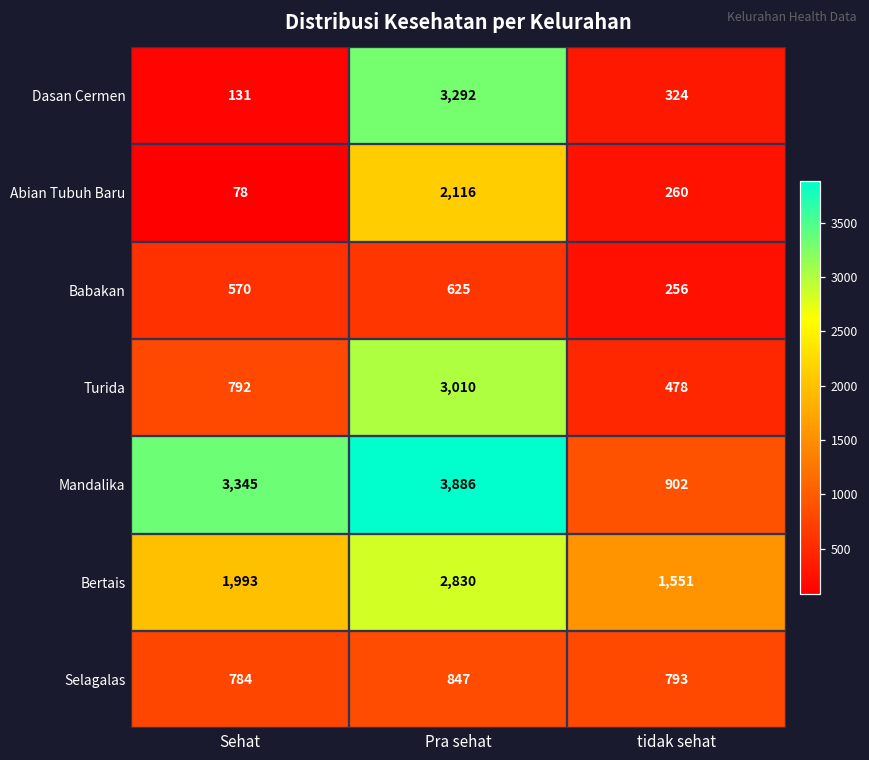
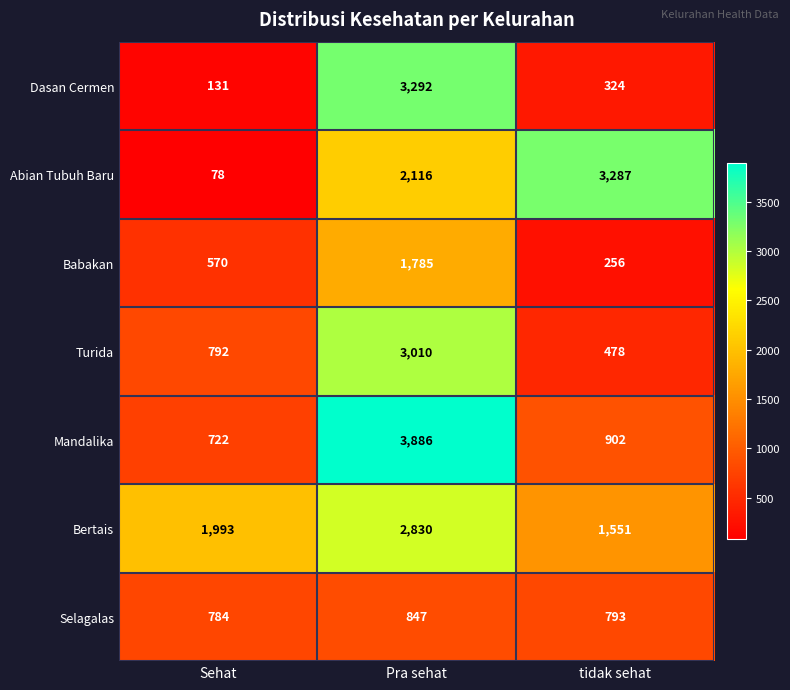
  {
    "Dasan Cermen": {
      "Sehat": "131",
      "Pra sehat": "3,292",
      "tidak sehat": "324"
    },
    "Abian Tubuh Baru": {
      "Sehat": "78",
      "Pra sehat": "2,116",
-     "tidak sehat": "260"
+     "tidak sehat": "3,287"
    },
    "Babakan": {
      "Sehat": "570",
-     "Pra sehat": "625",
+     "Pra sehat": "1,785",
      "tidak sehat": "256"
    },
    "Turida": {
      "Sehat": "792",
      "Pra sehat": "3,010",
      "tidak sehat": "478"
    },
    "Mandalika": {
-     "Sehat": "3,345",
+     "Sehat": "722",
      "Pra sehat": "3,886",
      "tidak sehat": "902"
    },
    "Bertais": {
      "Sehat": "1,993",
      "Pra sehat": "2,830",
      "tidak sehat": "1,551"
    },
    "Selagalas": {
      "Sehat": "784",
      "Pra sehat": "847",
      "tidak sehat": "793"
    }
  }
